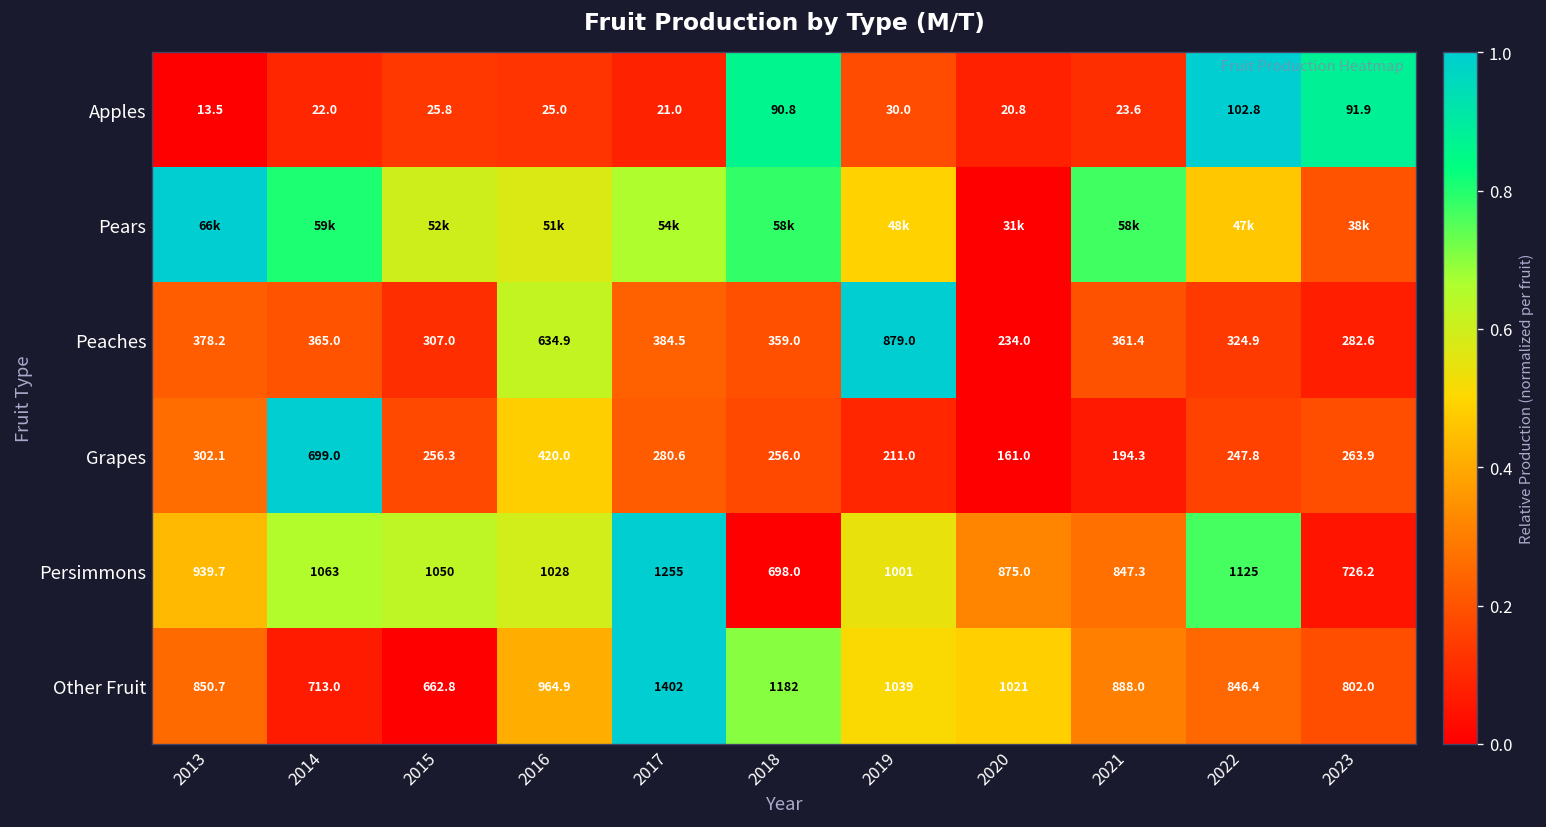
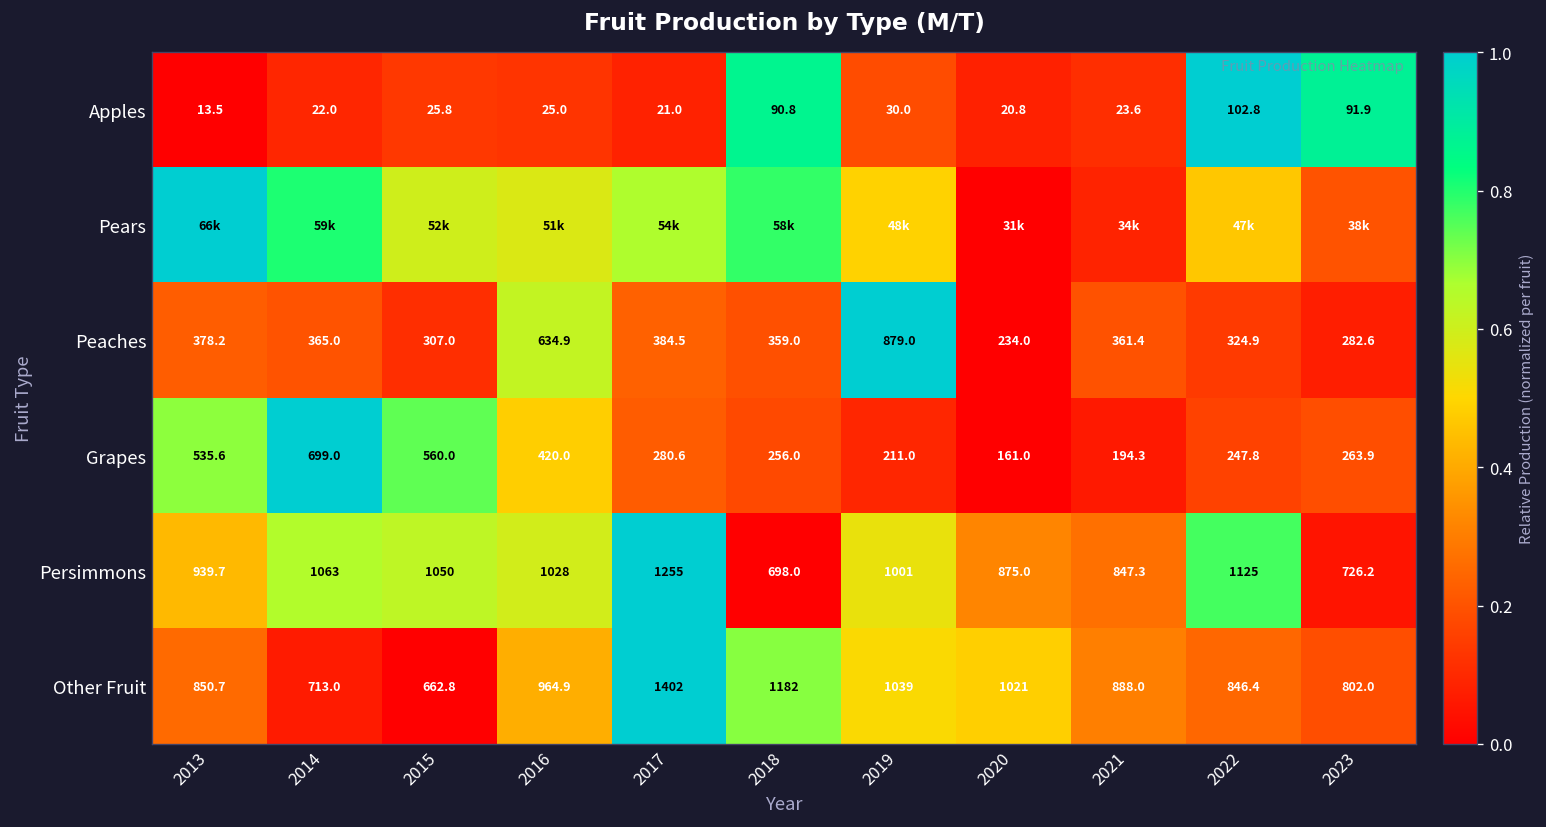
  {
    "Apples": {
      "2013": "13.5",
      "2014": "22.0",
      "2015": "25.8",
      "2016": "25.0",
      "2017": "21.0",
      "2018": "90.8",
      "2019": "30.0",
      "2020": "20.8",
      "2021": "23.6",
      "2022": "102.8"
    },
    "Pears": {
      "2013": "66k",
      "2014": "59k",
      "2015": "52k",
      "2016": "51k",
      "2017": "54k",
      "2018": "58k",
      "2019": "48k",
      "2020": "31k",
-     "2021": "58k",
+     "2021": "34k",
      "2022": "47k",
      "2023": "38k"
    },
    "Peaches": {
      "2013": "378.2",
      "2014": "365.0",
      "2015": "307.0",
      "2016": "634.9",
      "2017": "384.5",
      "2018": "359.0",
      "2019": "879.0",
      "2020": "234.0",
      "2021": "361.4",
      "2022": "324.9",
      "2023": "282.6"
    },
    "Grapes": {
-     "2013": "302.1",
+     "2013": "535.6",
      "2014": "699.0",
-     "2015": "256.3",
+     "2015": "560.0",
      "2016": "420.0",
      "2017": "280.6",
      "2018": "256.0",
      "2019": "211.0",
      "2020": "161.0",
      "2021": "194.3",
      "2022": "247.8",
      "2023": "263.9"
    },
    "Persimmons": {
      "2013": "939.7",
      "2014": "1063",
      "2015": "1050",
      "2016": "1028",
      "2017": "1255",
      "2018": "698.0",
      "2019": "1001",
      "2020": "875.0",
      "2021": "847.3",
      "2022": "1125",
      "2023": "726.2"
    },
    "Other Fruit": {
      "2013": "850.7",
      "2014": "713.0",
      "2015": "662.8",
      "2016": "964.9",
      "2017": "1402",
      "2018": "1182",
      "2019": "1039",
      "2020": "1021",
      "2021": "888.0",
      "2022": "846.4",
      "2023": "802.0"
    }
  }
